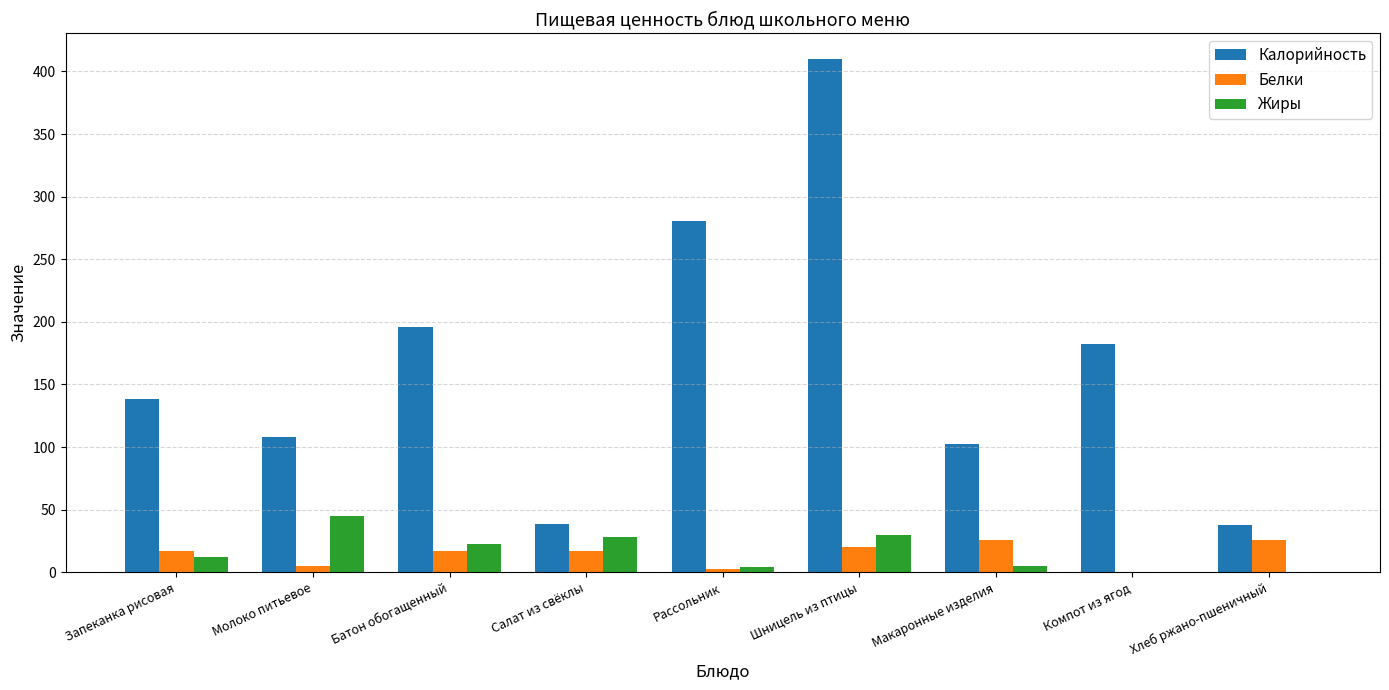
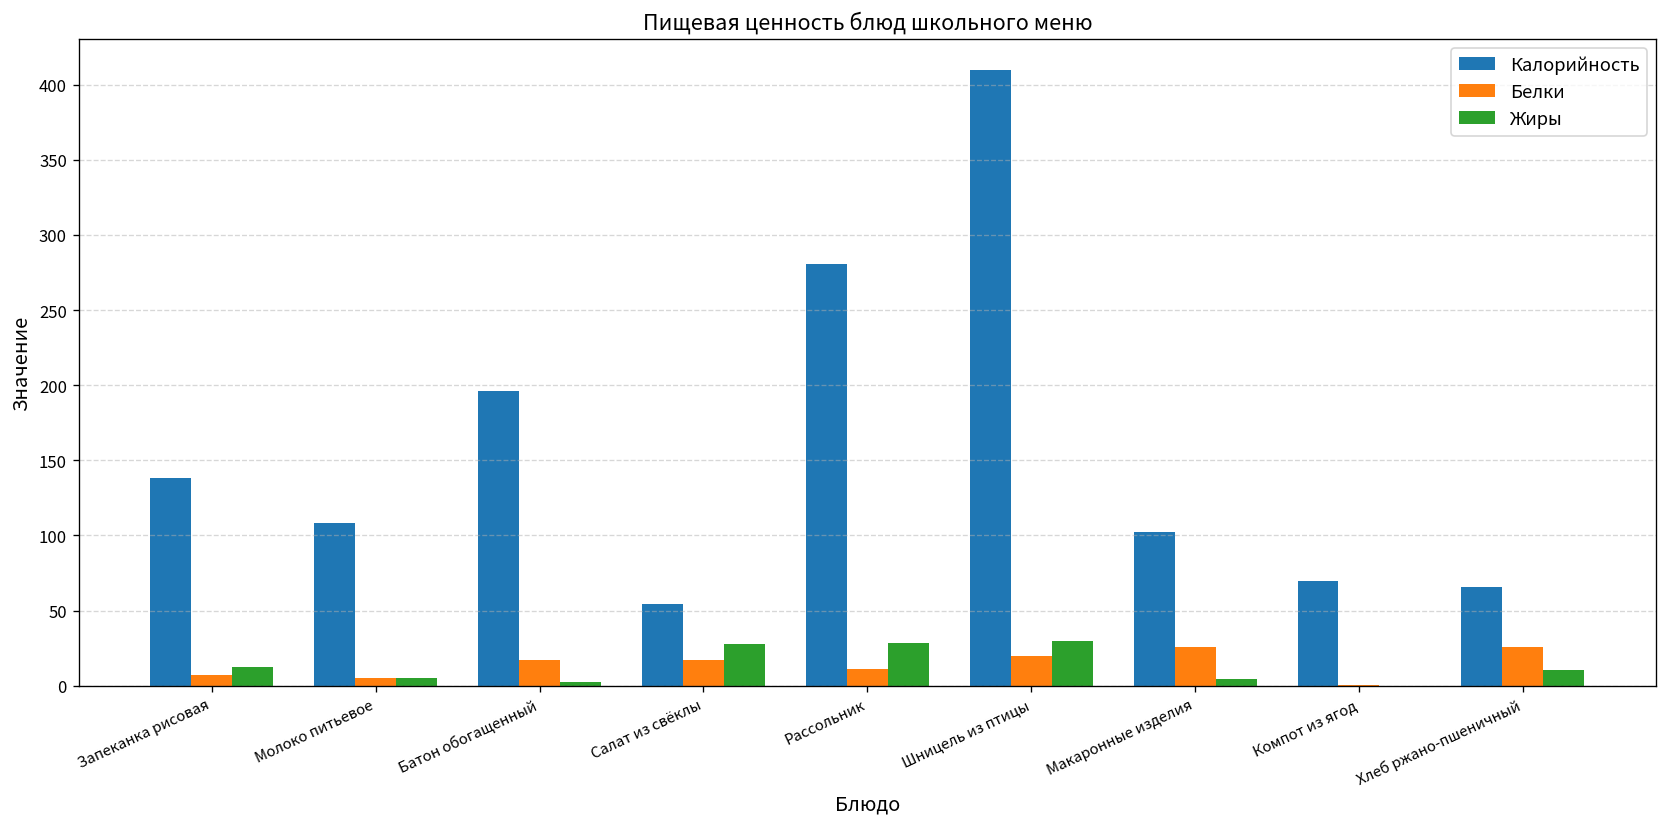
  {
    "Калорийность": {
      "Запеканка рисовая": 138,
      "Молоко питьевое": 108,
      "Батон обогащенный": 196,
-     "Салат из свёклы": 38,
+     "Салат из свёклы": 54,
      "Рассольник": 281,
      "Шницель из птицы": 410,
      "Макаронные изделия": 103,
-     "Компот из ягод": 182,
-     "Хлеб ржано-пшеничный": 38
+     "Компот из ягод": 69,
+     "Хлеб ржано-пшеничный": 66
    },
    "Белки": {
-     "Запеканка рисовая": 17,
+     "Запеканка рисовая": 7,
      "Молоко питьевое": 5,
      "Батон обогащенный": 17,
      "Салат из свёклы": 17,
-     "Рассольник": 2,
+     "Рассольник": 11,
      "Шницель из птицы": 20,
      "Макаронные изделия": 26,
      "Хлеб ржано-пшеничный": 26
    },
    "Жиры": {
      "Запеканка рисовая": 12,
-     "Молоко питьевое": 45,
-     "Батон обогащенный": 23,
+     "Молоко питьевое": 5,
+     "Батон обогащенный": 2,
      "Салат из свёклы": 28,
-     "Рассольник": 4,
+     "Рассольник": 29,
      "Шницель из птицы": 30,
      "Макаронные изделия": 5,
-     "Хлеб ржано-пшеничный": 0
+     "Хлеб ржано-пшеничный": 11
    }
  }
